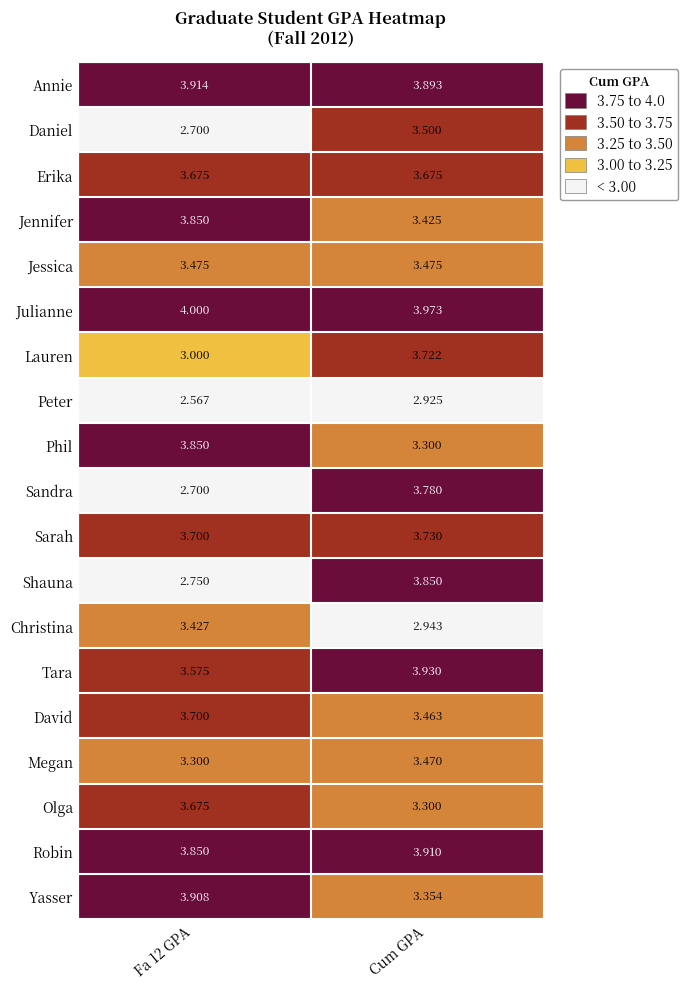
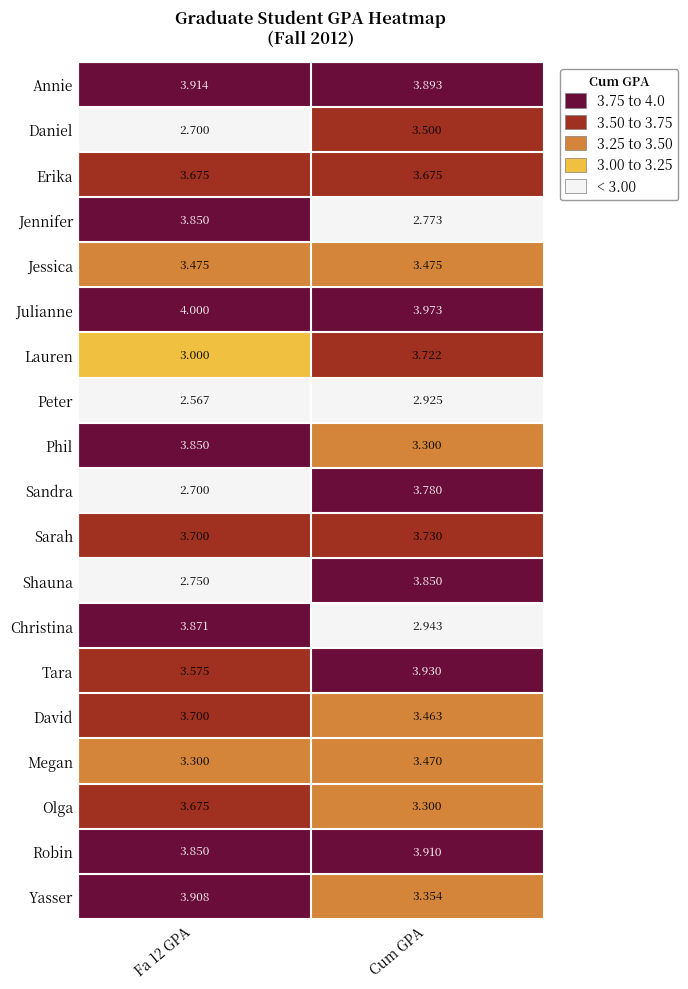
  {
    "Annie": {
      "Fa 12 GPA": 3.914,
      "Cum GPA": 3.893
    },
    "Daniel": {
      "Fa 12 GPA": 2.700,
      "Cum GPA": 3.500
    },
    "Erika": {
      "Fa 12 GPA": 3.675,
      "Cum GPA": 3.675
    },
    "Jennifer": {
      "Fa 12 GPA": 3.850,
-     "Cum GPA": 3.425
+     "Cum GPA": 2.773
    },
    "Jessica": {
      "Fa 12 GPA": 3.475,
      "Cum GPA": 3.475
    },
    "Julianne": {
      "Fa 12 GPA": 4.000,
      "Cum GPA": 3.973
    },
    "Lauren": {
      "Fa 12 GPA": 3.000,
      "Cum GPA": 3.722
    },
    "Peter": {
      "Fa 12 GPA": 2.567,
      "Cum GPA": 2.925
    },
    "Phil": {
      "Fa 12 GPA": 3.850,
      "Cum GPA": 3.300
    },
    "Sandra": {
      "Fa 12 GPA": 2.700,
      "Cum GPA": 3.780
    },
    "Sarah": {
      "Fa 12 GPA": 3.700,
      "Cum GPA": 3.730
    },
    "Shauna": {
      "Fa 12 GPA": 2.750,
      "Cum GPA": 3.850
    },
    "Christina": {
-     "Fa 12 GPA": 3.427,
+     "Fa 12 GPA": 3.871,
      "Cum GPA": 2.943
    },
    "Tara": {
      "Fa 12 GPA": 3.575,
      "Cum GPA": 3.930
    },
    "David": {
      "Fa 12 GPA": 3.700,
      "Cum GPA": 3.463
    },
    "Megan": {
      "Fa 12 GPA": 3.300,
      "Cum GPA": 3.470
    },
    "Olga": {
      "Fa 12 GPA": 3.675,
      "Cum GPA": 3.300
    },
    "Robin": {
      "Fa 12 GPA": 3.850,
      "Cum GPA": 3.910
    },
    "Yasser": {
      "Fa 12 GPA": 3.908,
      "Cum GPA": 3.354
    }
  }
